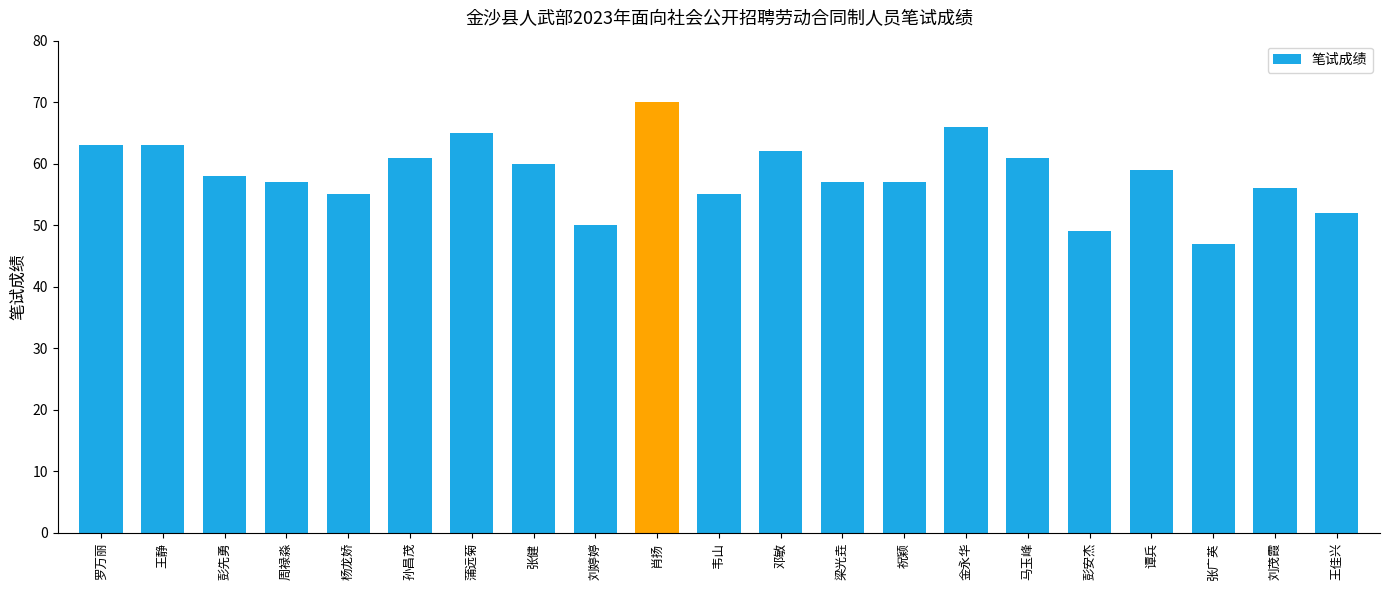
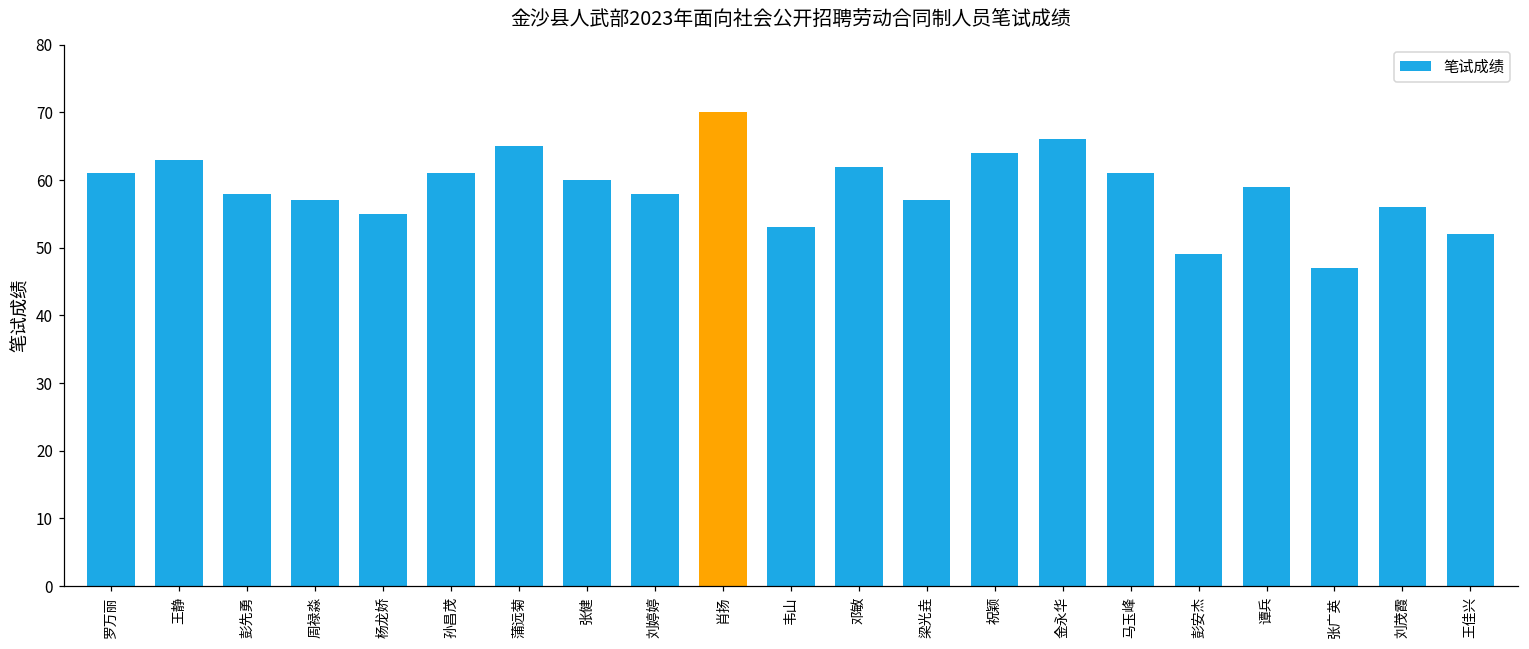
  {
-   "罗万丽": 63,
+   "罗万丽": 61,
    "王静": 63,
    "彭先勇": 58,
    "周禄淼": 57,
    "杨龙娇": 55,
    "孙昌茂": 61,
    "蒲远菊": 65,
    "张健": 60,
-   "刘婷婷": 50,
+   "刘婷婷": 58,
    "肖扬": 70,
-   "韦山": 55,
+   "韦山": 53,
    "邓敏": 62,
    "梁光垚": 57,
-   "祝颖": 57,
+   "祝颖": 64,
    "金永华": 66,
    "马玉峰": 61,
    "彭安杰": 49,
    "谭兵": 59,
    "张广英": 47,
    "刘茂霞": 56,
    "王佳兴": 52
  }
